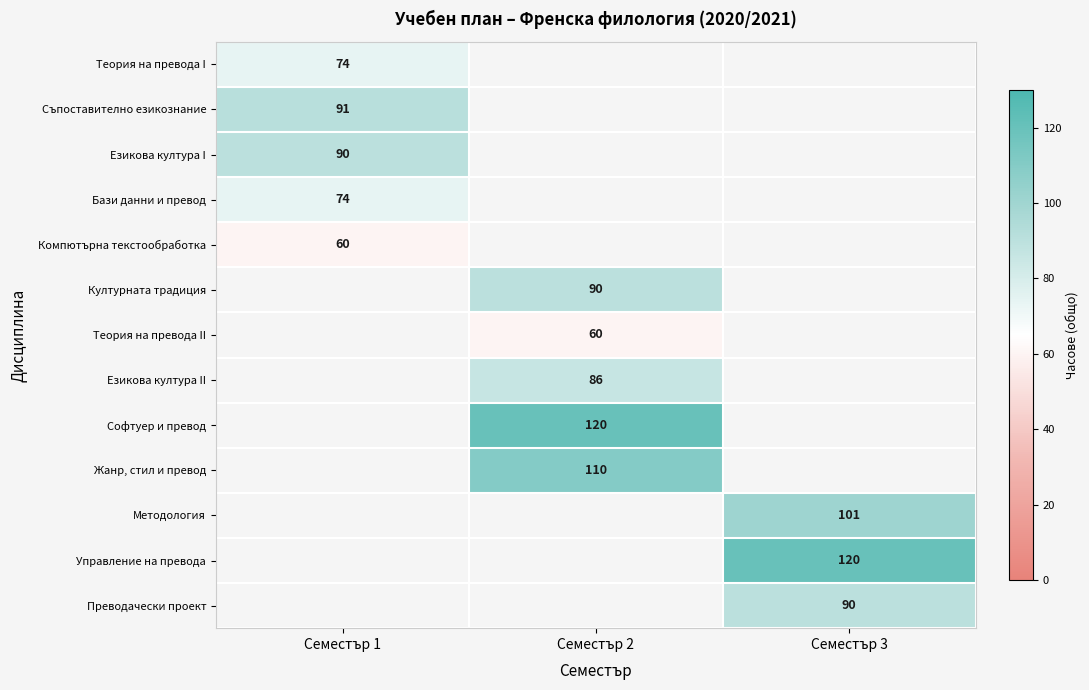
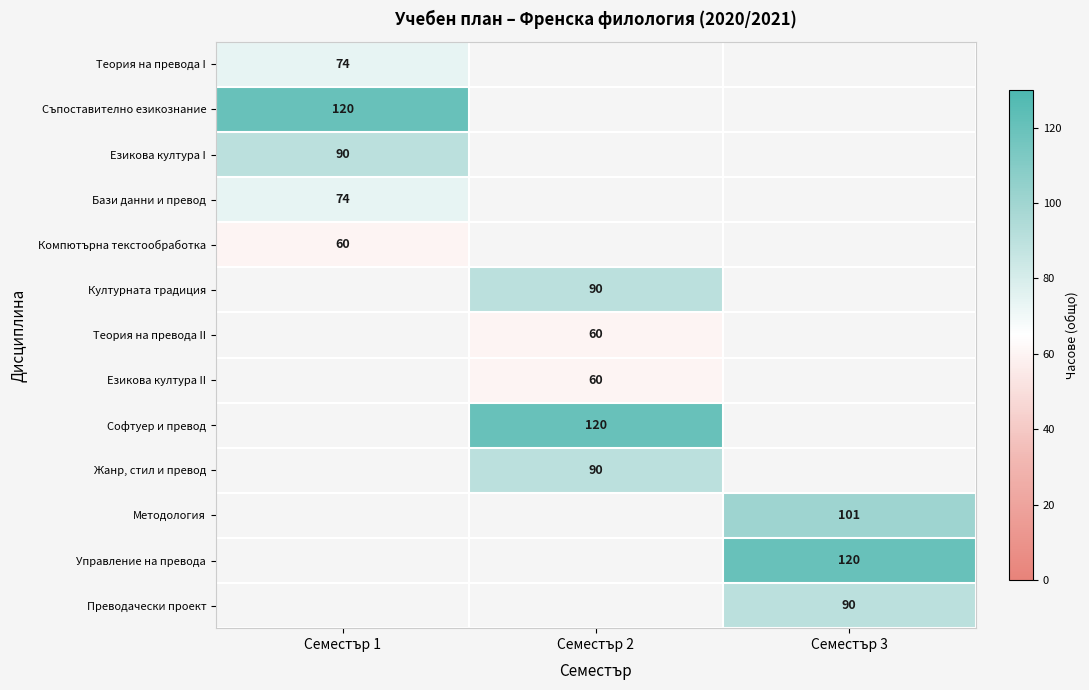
  {
    "Теория на превода I": {
      "Семестър 1": 74
    },
    "Съпоставително езикознание": {
-     "Семестър 1": 91
+     "Семестър 1": 120
    },
    "Езикова култура I": {
      "Семестър 1": 90
    },
    "Бази данни и превод": {
      "Семестър 1": 74
    },
    "Компютърна текстообработка": {
      "Семестър 1": 60
    },
    "Културната традиция": {
      "Семестър 2": 90
    },
    "Теория на превода II": {
      "Семестър 2": 60
    },
    "Езикова култура II": {
-     "Семестър 2": 86
+     "Семестър 2": 60
    },
    "Софтуер и превод": {
      "Семестър 2": 120
    },
    "Жанр, стил и превод": {
-     "Семестър 2": 110
+     "Семестър 2": 90
    },
    "Методология": {
      "Семестър 3": 101
    },
    "Управление на превода": {
      "Семестър 3": 120
    },
    "Преводачески проект": {
      "Семестър 3": 90
    }
  }
